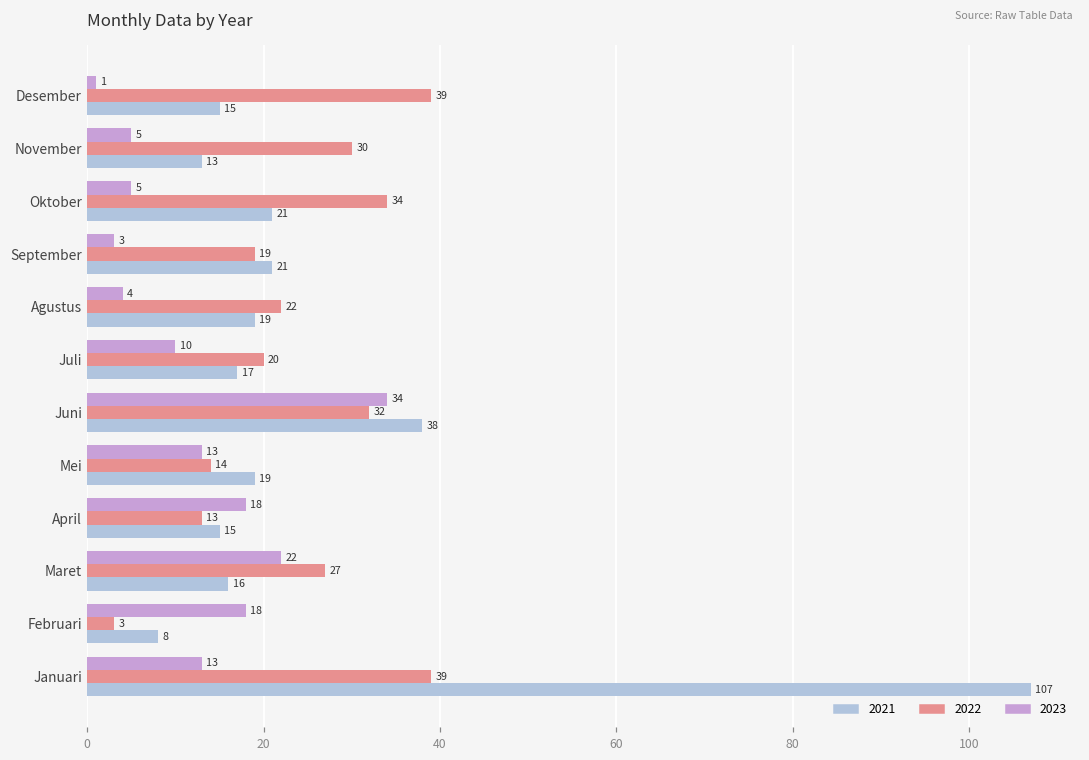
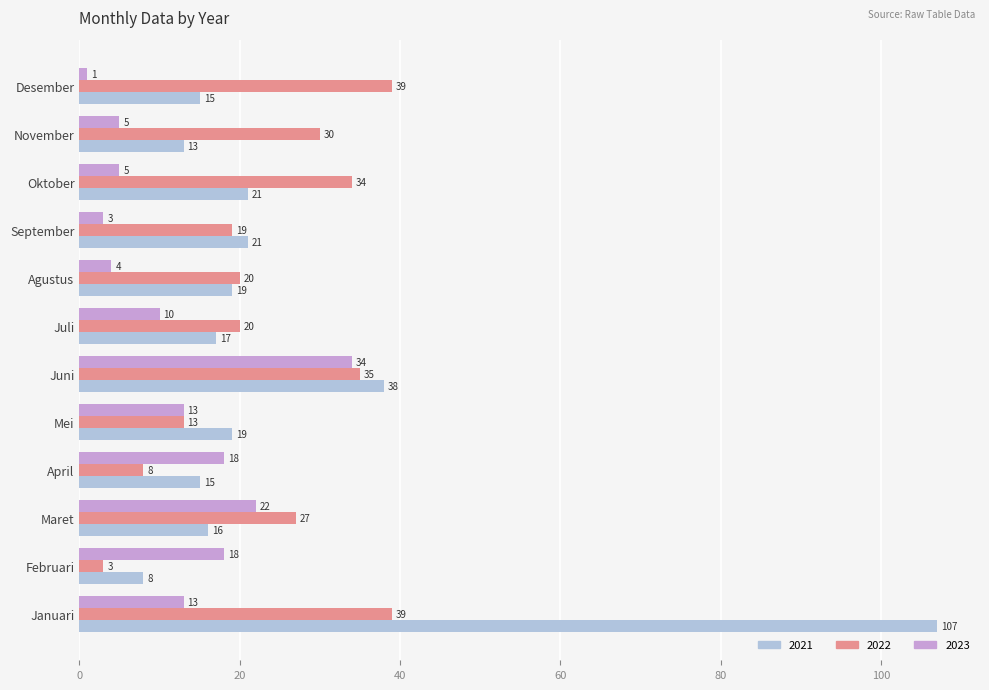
  {
    "2022": {
      "Desember": 39,
      "November": 30,
      "Oktober": 34,
      "September": 19,
-     "Agustus": 22,
+     "Agustus": 20,
      "Juli": 20,
-     "Juni": 32,
-     "Mei": 14,
-     "April": 13,
+     "Juni": 35,
+     "Mei": 13,
+     "April": 8,
      "Maret": 27,
      "Februari": 3,
      "Januari": 39
    }
  }
